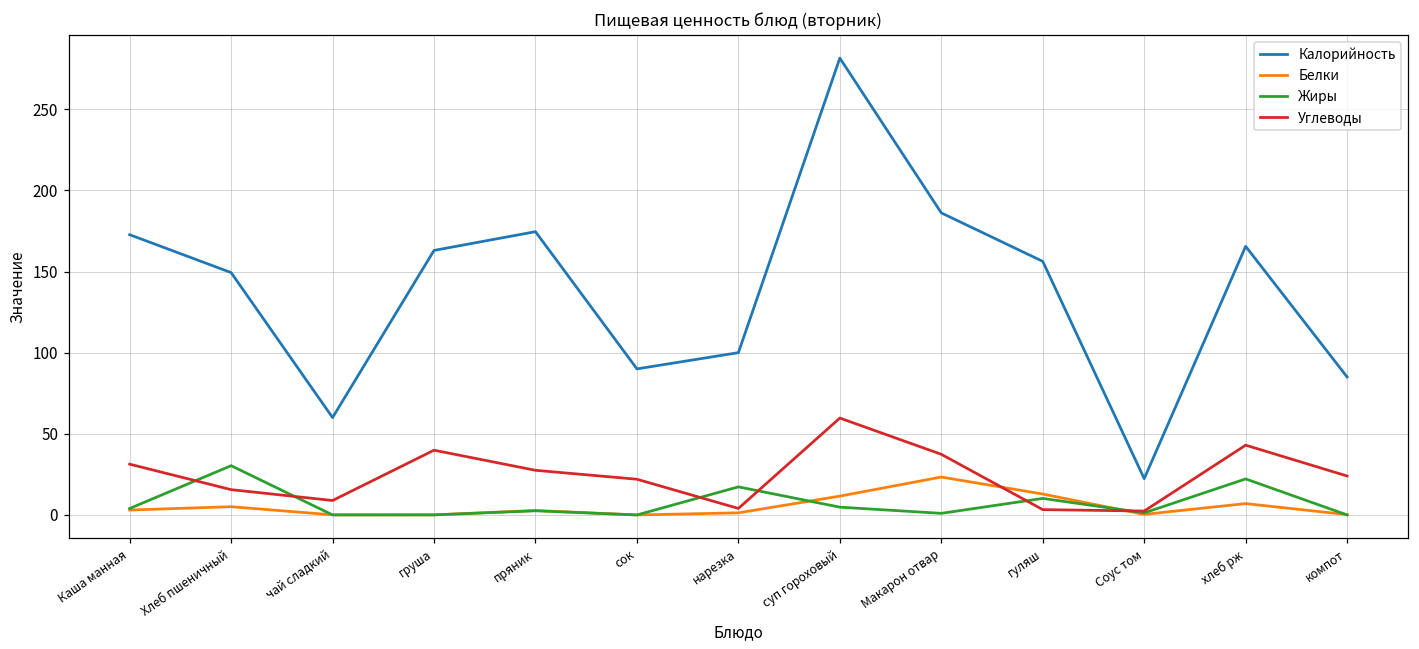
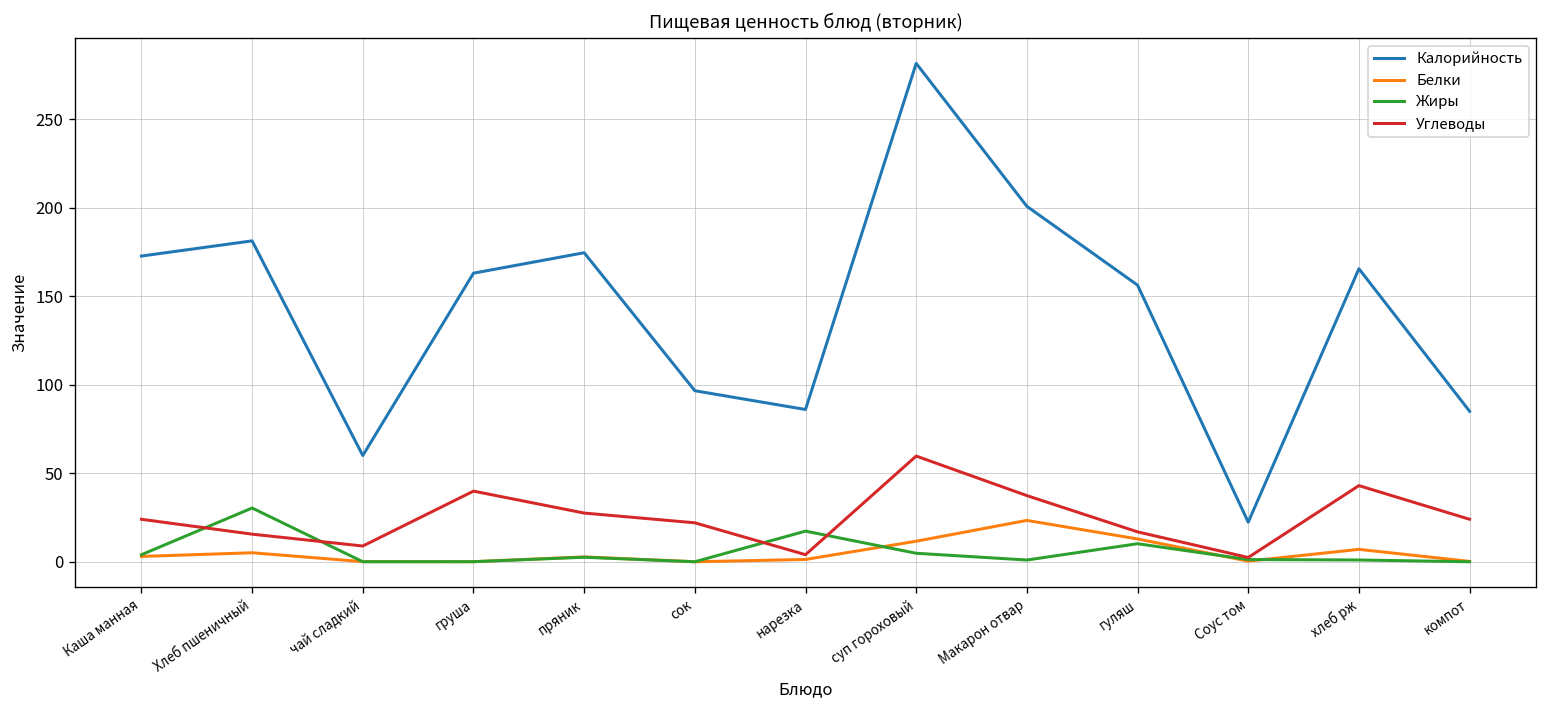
  {
    "Калорийность": {
      "Каша манная": 173,
-     "Хлеб пшеничный": 149,
+     "Хлеб пшеничный": 181,
      "чай сладкий": 60,
      "груша": 163,
      "пряник": 175,
-     "сок": 90,
-     "нарезка": 100,
+     "сок": 97,
+     "нарезка": 86,
      "суп гороховый": 282,
-     "Макарон отвар": 186,
+     "Макарон отвар": 201,
      "гуляш": 156,
      "Соус том": 22,
      "хлеб рж": 166,
      "компот": 85
    },
    "Белки": {
      "Хлеб пшеничный": 5,
      "нарезка": 1,
      "суп гороховый": 12,
      "Макарон отвар": 23,
      "гуляш": 13,
      "хлеб рж": 7
    },
    "Жиры": {
      "Хлеб пшеничный": 30,
      "нарезка": 17,
      "суп гороховый": 5,
      "Макарон отвар": 1,
      "гуляш": 10,
-     "хлеб рж": 22
+     "хлеб рж": 1
    },
    "Углеводы": {
-     "Каша манная": 31,
+     "Каша манная": 24,
      "Хлеб пшеничный": 16,
      "чай сладкий": 9,
      "груша": 40,
      "пряник": 28,
      "сок": 22,
      "нарезка": 4,
      "суп гороховый": 60,
      "Макарон отвар": 37,
-     "гуляш": 3,
+     "гуляш": 17,
      "хлеб рж": 43,
      "компот": 24
    }
  }
